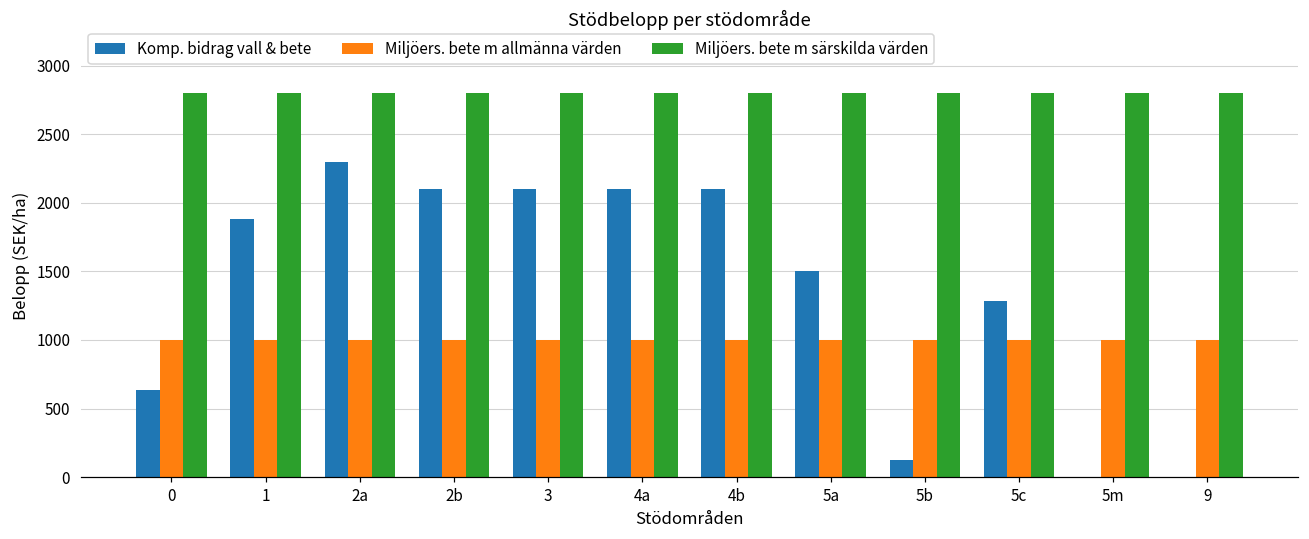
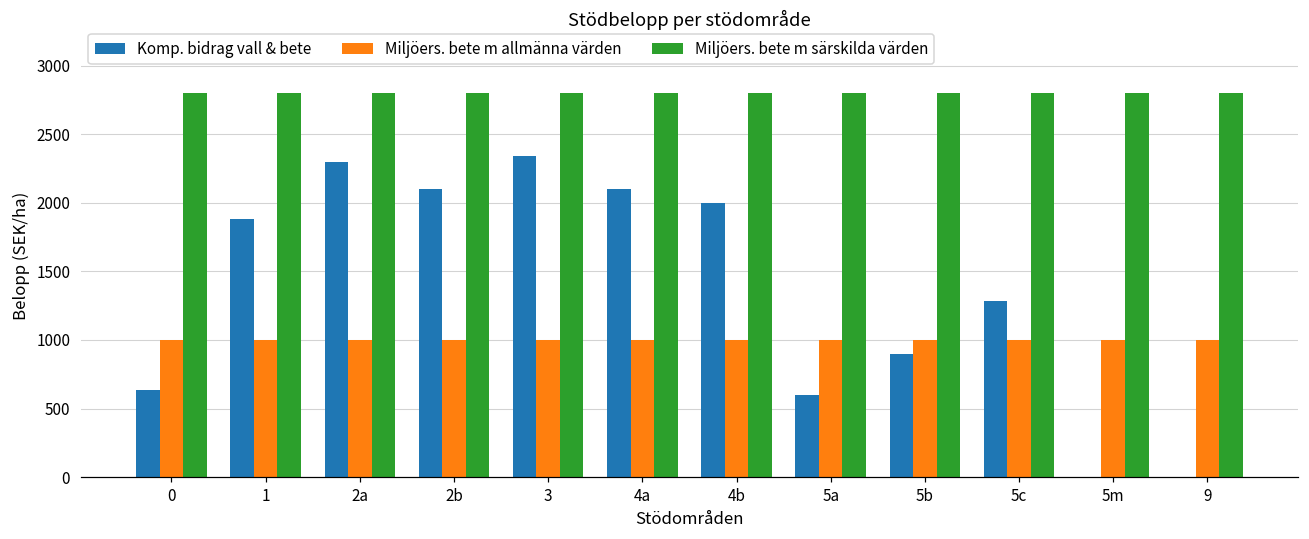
  {
    "Komp. bidrag vall & bete": {
      "0": 630,
      "1": 1880,
      "2a": 2300,
      "2b": 2100,
-     "3": 2100,
+     "3": 2340,
      "4a": 2100,
-     "4b": 2100,
-     "5a": 1500,
-     "5b": 130,
+     "4b": 2000,
+     "5a": 600,
+     "5b": 900,
      "5c": 1290,
      "5m": 0,
      "9": 0
    },
    "Miljöers. bete m allmänna värden": {
      "0": 1000,
      "1": 1000,
      "2a": 1000,
      "2b": 1000,
      "3": 1000,
      "4a": 1000,
      "4b": 1000,
      "5a": 1000,
      "5b": 1000,
      "5c": 1000,
      "5m": 1000,
      "9": 1000
    },
    "Miljöers. bete m särskilda värden": {
      "0": 2800,
      "1": 2800,
      "2a": 2800,
      "2b": 2800,
      "3": 2800,
      "4a": 2800,
      "4b": 2800,
      "5a": 2800,
      "5b": 2800,
      "5c": 2800,
      "5m": 2800,
      "9": 2800
    }
  }
